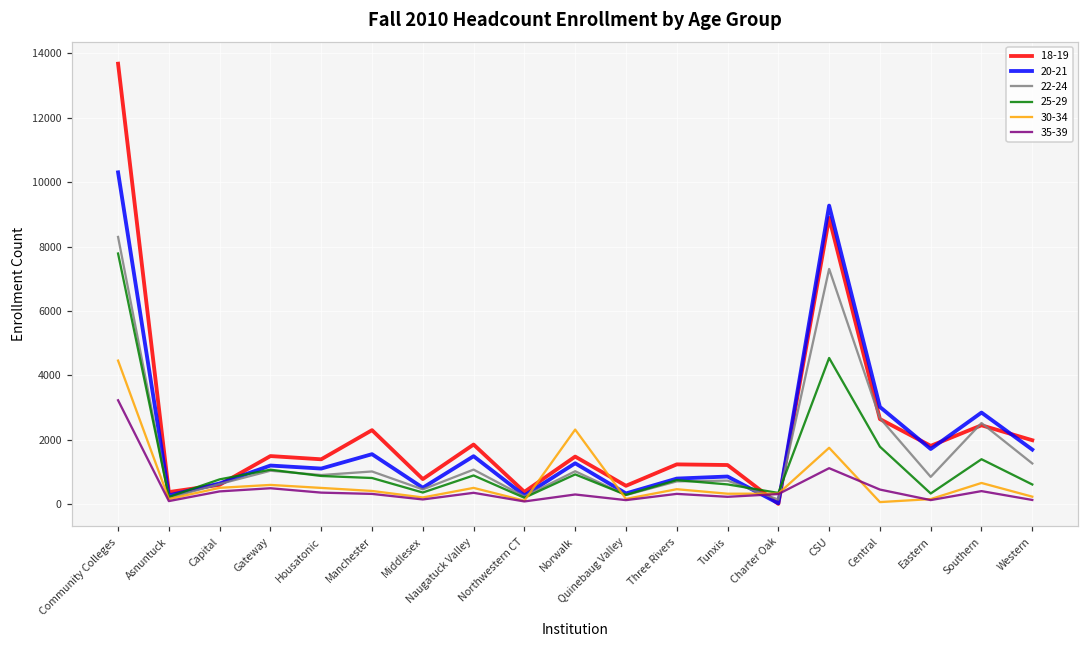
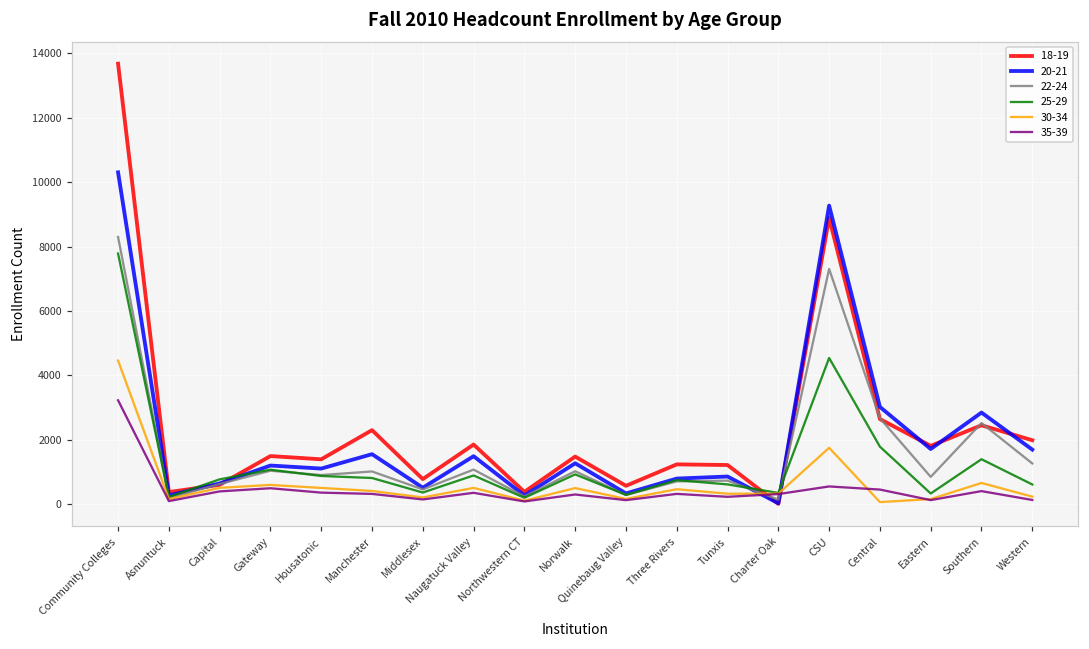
  {
    "18-19": {
      "Community Colleges": 13700,
      "Asnuntuck": 400,
      "Gateway": 1500,
      "Housatonic": 1400,
      "Manchester": 2300,
      "Middlesex": 800,
      "Naugatuck Valley": 1900,
      "Northwestern CT": 400,
      "Norwalk": 1500,
      "Quinebaug Valley": 600,
      "Three Rivers": 1200,
      "Tunxis": 1200,
      "CSU": 8900,
      "Eastern": 1800,
      "Western": 2000
    },
    "20-21": {
      "Community Colleges": 10300,
      "Gateway": 1200,
      "Housatonic": 1100,
      "Manchester": 1600,
      "Naugatuck Valley": 1500,
      "Norwalk": 1300,
      "Tunxis": 900,
      "CSU": 9300,
      "Central": 3000,
      "Eastern": 1700,
      "Southern": 2800,
      "Western": 1700
    },
    "22-24": {
      "Community Colleges": 8300,
      "Manchester": 1000,
      "Naugatuck Valley": 1100,
      "Norwalk": 1000,
      "Tunxis": 700,
      "Charter Oak": 100,
      "CSU": 7300,
      "Eastern": 800,
      "Western": 1300
    },
    "25-29": {
      "Community Colleges": 7800,
      "Capital": 800,
      "Manchester": 800,
      "Middlesex": 400,
      "Naugatuck Valley": 900,
      "Norwalk": 900,
      "Tunxis": 600,
      "CSU": 4500,
      "Central": 1800,
      "Eastern": 300,
      "Southern": 1400,
      "Western": 600
    },
    "30-34": {
      "Community Colleges": 4500,
      "Capital": 500,
      "Gateway": 600,
      "Housatonic": 500,
      "Manchester": 400,
      "Naugatuck Valley": 500,
-     "Norwalk": 2300,
+     "Norwalk": 500,
      "Three Rivers": 500,
      "Tunxis": 300,
      "CSU": 1800,
      "Central": 100,
      "Southern": 700,
      "Western": 200
    },
    "35-39": {
      "Community Colleges": 3200,
      "Capital": 400,
      "Gateway": 500,
      "Housatonic": 400,
      "Manchester": 300,
      "Naugatuck Valley": 400,
      "Norwalk": 300,
      "Three Rivers": 300,
      "Tunxis": 200,
-     "CSU": 1100,
+     "CSU": 600,
      "Central": 500,
      "Southern": 400,
      "Western": 100
    }
  }
